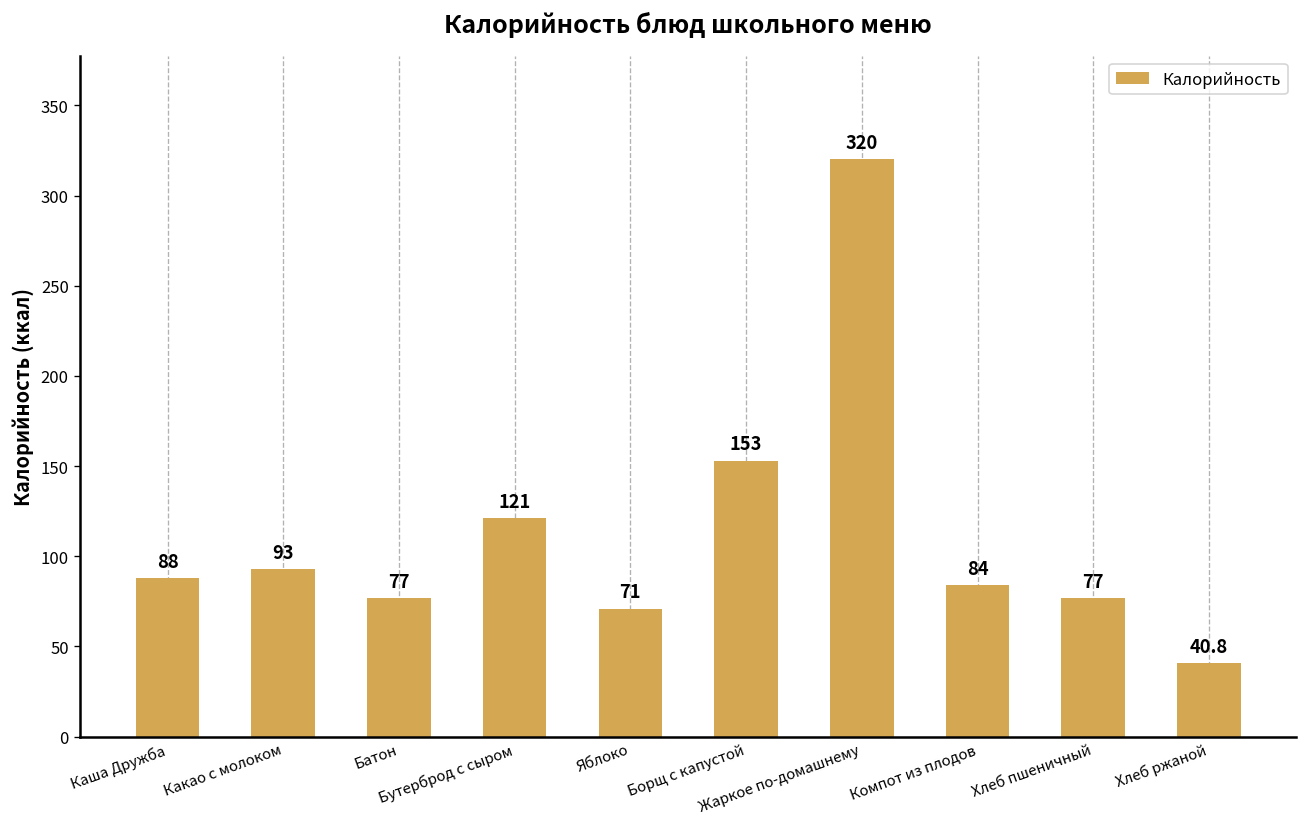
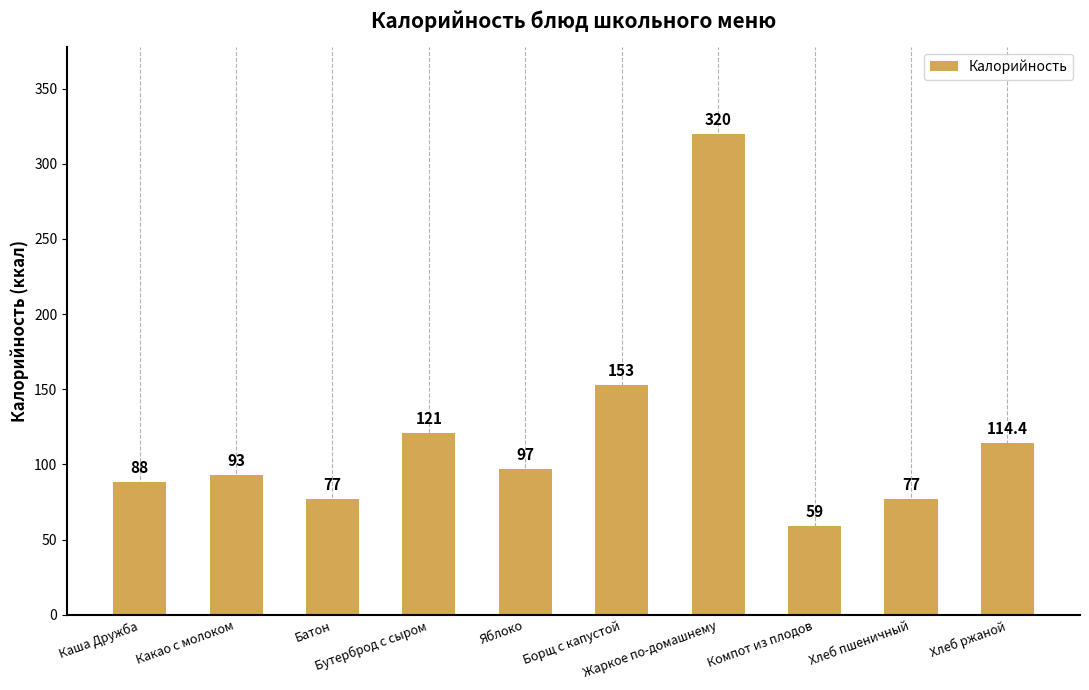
  {
    "Каша Дружба": 88,
    "Какао с молоком": 93,
    "Батон": 77,
    "Бутерброд с сыром": 121,
-   "Яблоко": 71,
+   "Яблоко": 97,
    "Борщ с капустой": 153,
    "Жаркое по-домашнему": 320,
-   "Компот из плодов": 84,
+   "Компот из плодов": 59,
    "Хлеб пшеничный": 77,
-   "Хлеб ржаной": 40.8
+   "Хлеб ржаной": 114.4
  }
